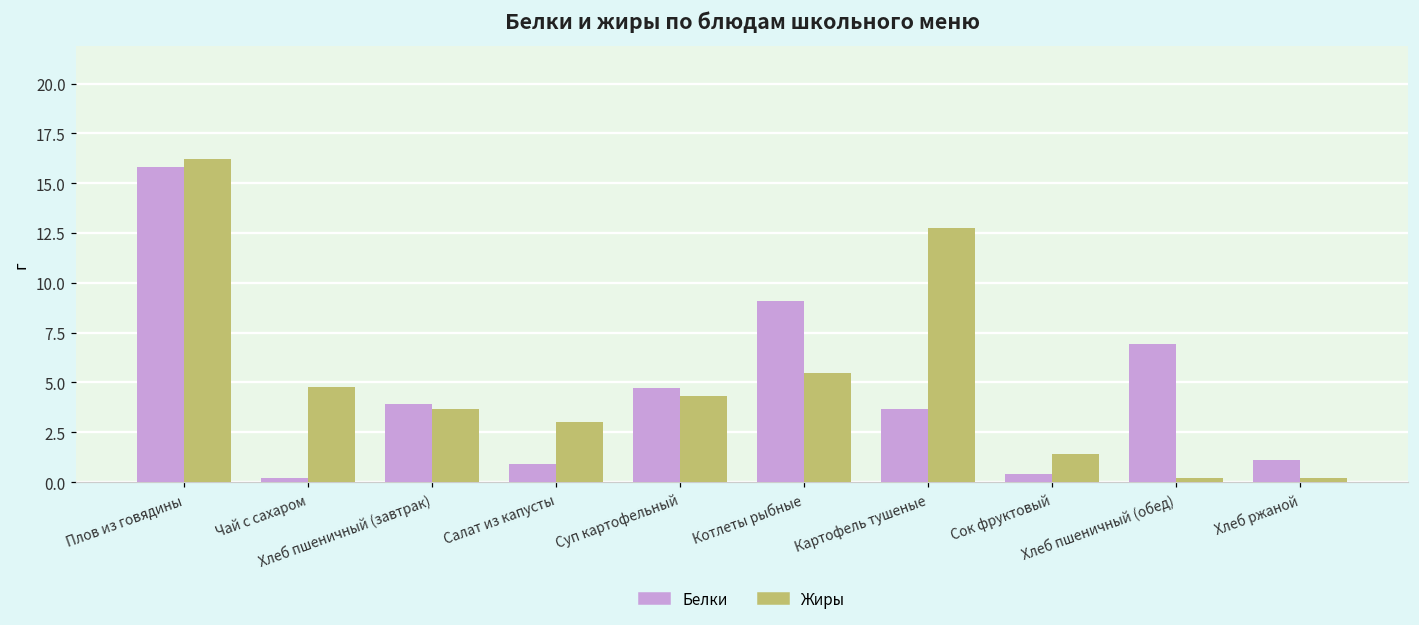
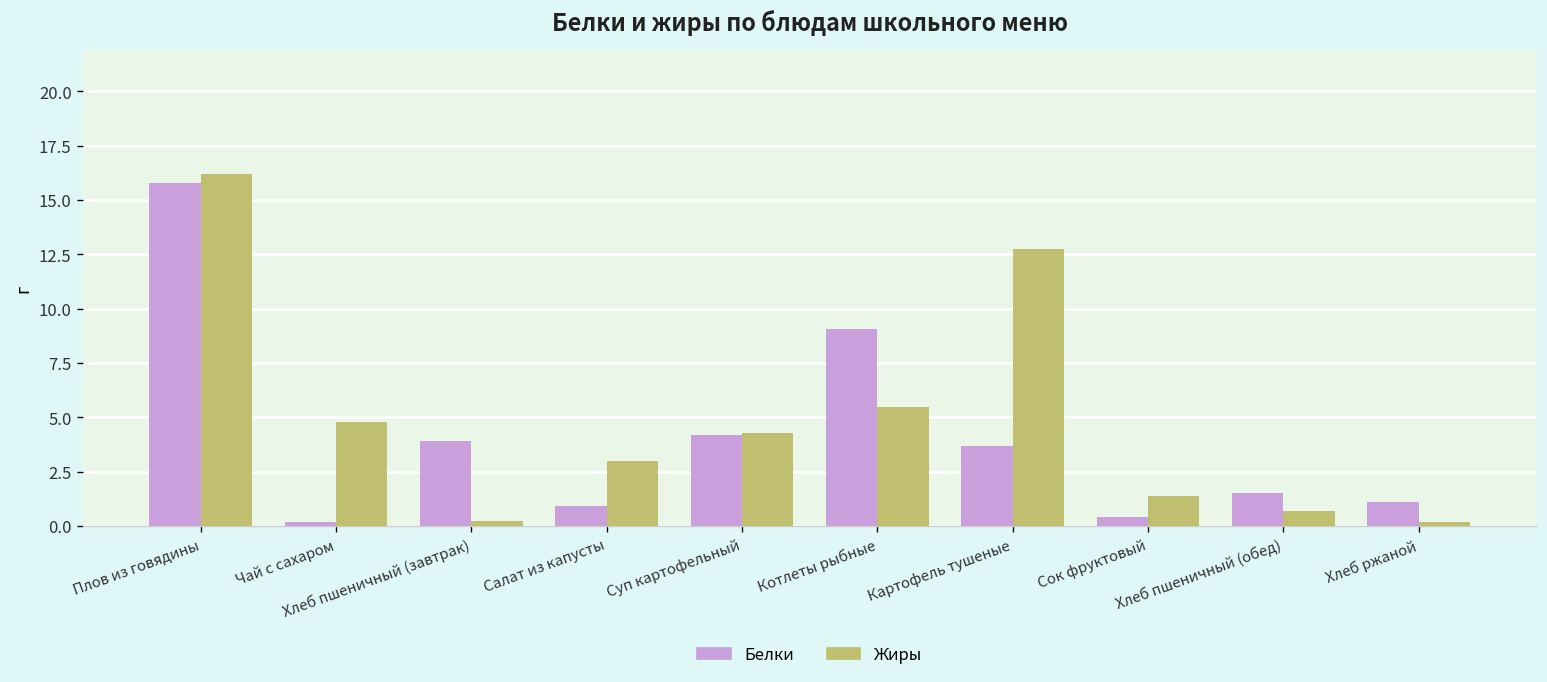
  {
    "Белки": {
      "Плов из говядины": 15.8,
      "Чай с сахаром": 0.2,
      "Хлеб пшеничный (завтрак)": 3.9,
      "Салат из капусты": 0.9,
-     "Суп картофельный": 4.7,
+     "Суп картофельный": 4.2,
      "Котлеты рыбные": 9.1,
      "Картофель тушеные": 3.7,
      "Сок фруктовый": 0.4,
-     "Хлеб пшеничный (обед)": 6.9,
+     "Хлеб пшеничный (обед)": 1.5,
      "Хлеб ржаной": 1.1
    },
    "Жиры": {
      "Плов из говядины": 16.2,
      "Чай с сахаром": 4.8,
-     "Хлеб пшеничный (завтрак)": 3.7,
+     "Хлеб пшеничный (завтрак)": 0.2,
      "Салат из капусты": 3.0,
      "Суп картофельный": 4.3,
      "Котлеты рыбные": 5.5,
      "Картофель тушеные": 12.8,
      "Сок фруктовый": 1.4,
-     "Хлеб пшеничный (обед)": 0.2,
+     "Хлеб пшеничный (обед)": 0.7,
      "Хлеб ржаной": 0.2
    }
  }
